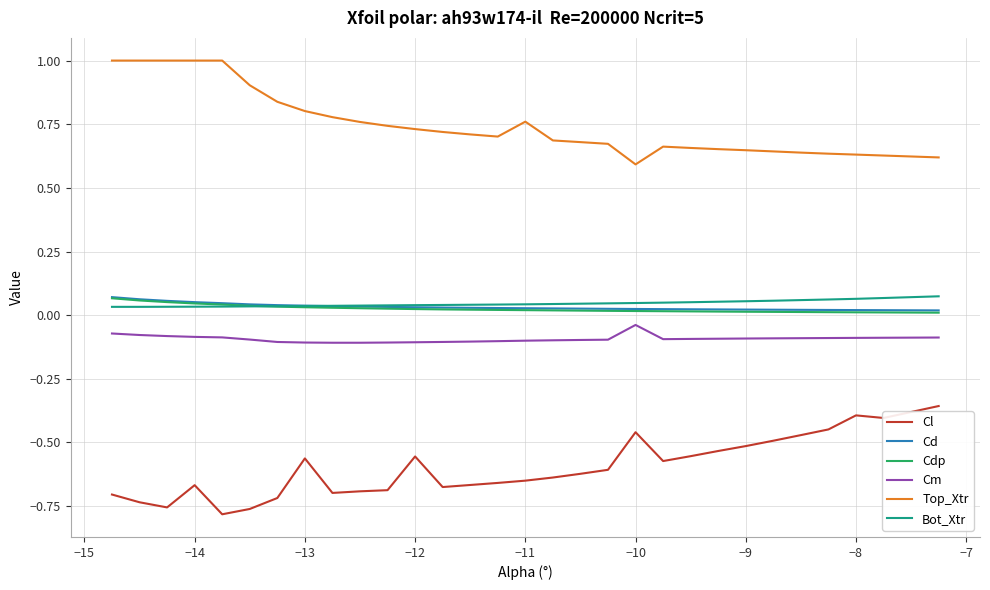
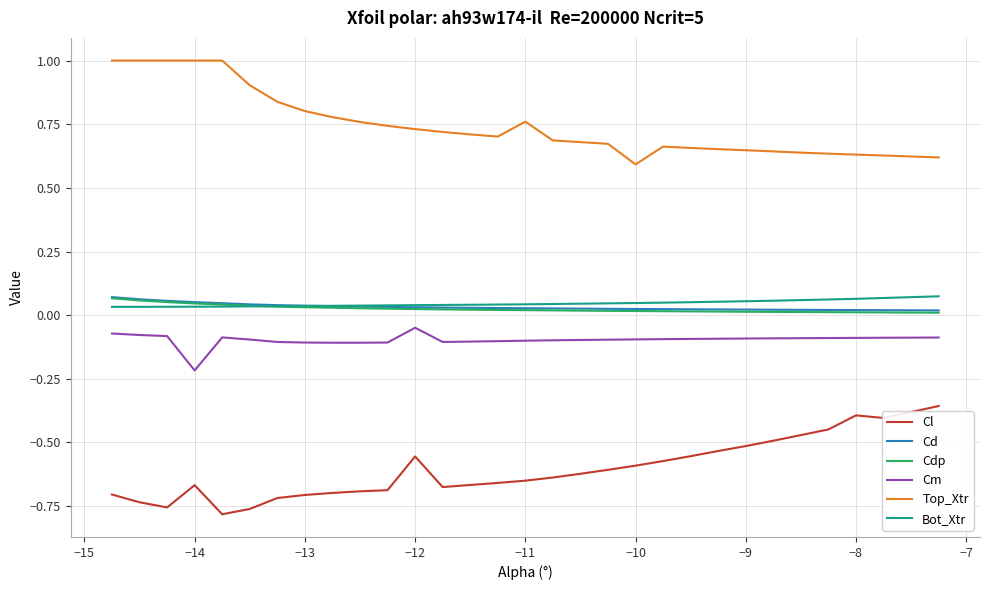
  {
    "Cl": {
      "−14": -0.67,
-     "−13": -0.56,
+     "−13": -0.71,
      "−12": -0.56,
      "−11": -0.65,
-     "−10": -0.46,
+     "−10": -0.59,
      "−9": -0.51,
      "−8": -0.39
    },
    "Cm": {
-     "−14": -0.09,
+     "−14": -0.22,
      "−13": -0.11,
-     "−12": -0.11,
+     "−12": -0.05,
      "−11": -0.10,
-     "−10": -0.04,
+     "−10": -0.10,
      "−9": -0.09,
      "−8": -0.09
    },
    "Top_Xtr": {
      "−14": 1.00,
      "−13": 0.80,
      "−12": 0.73,
      "−11": 0.76,
      "−10": 0.59,
      "−9": 0.65,
      "−8": 0.63
    }
  }
